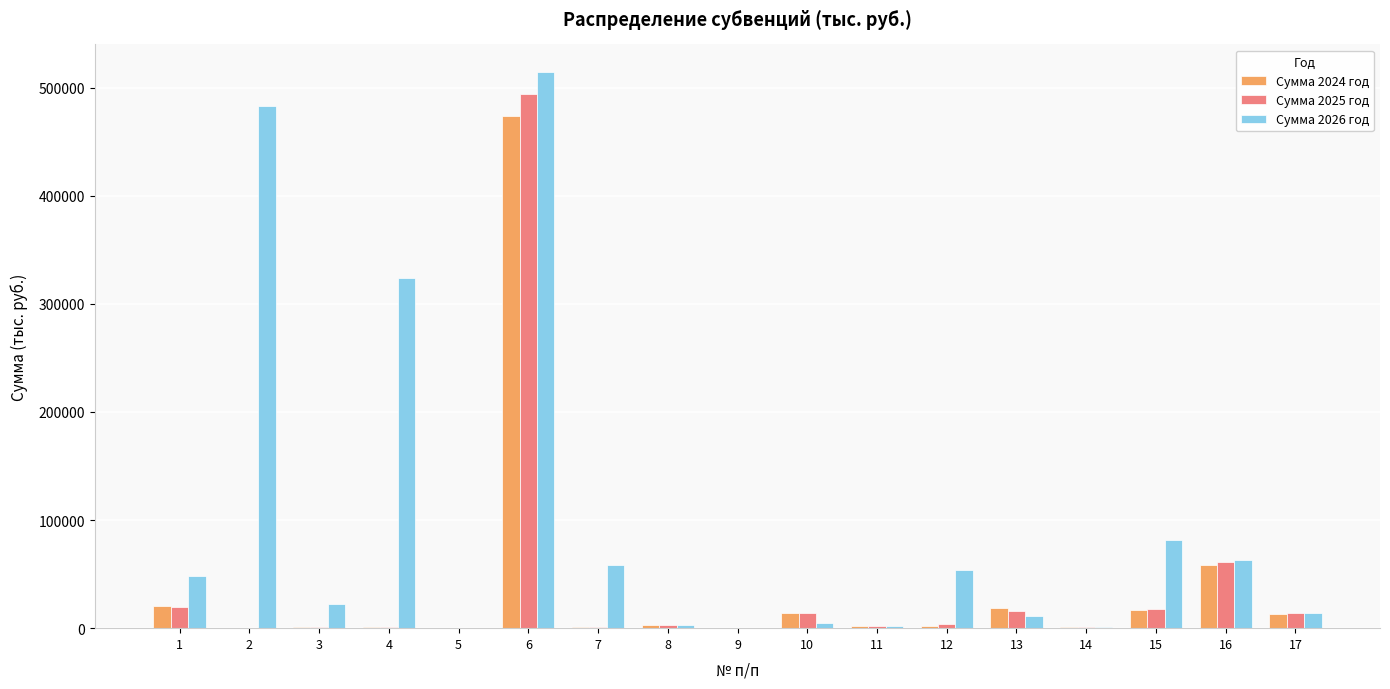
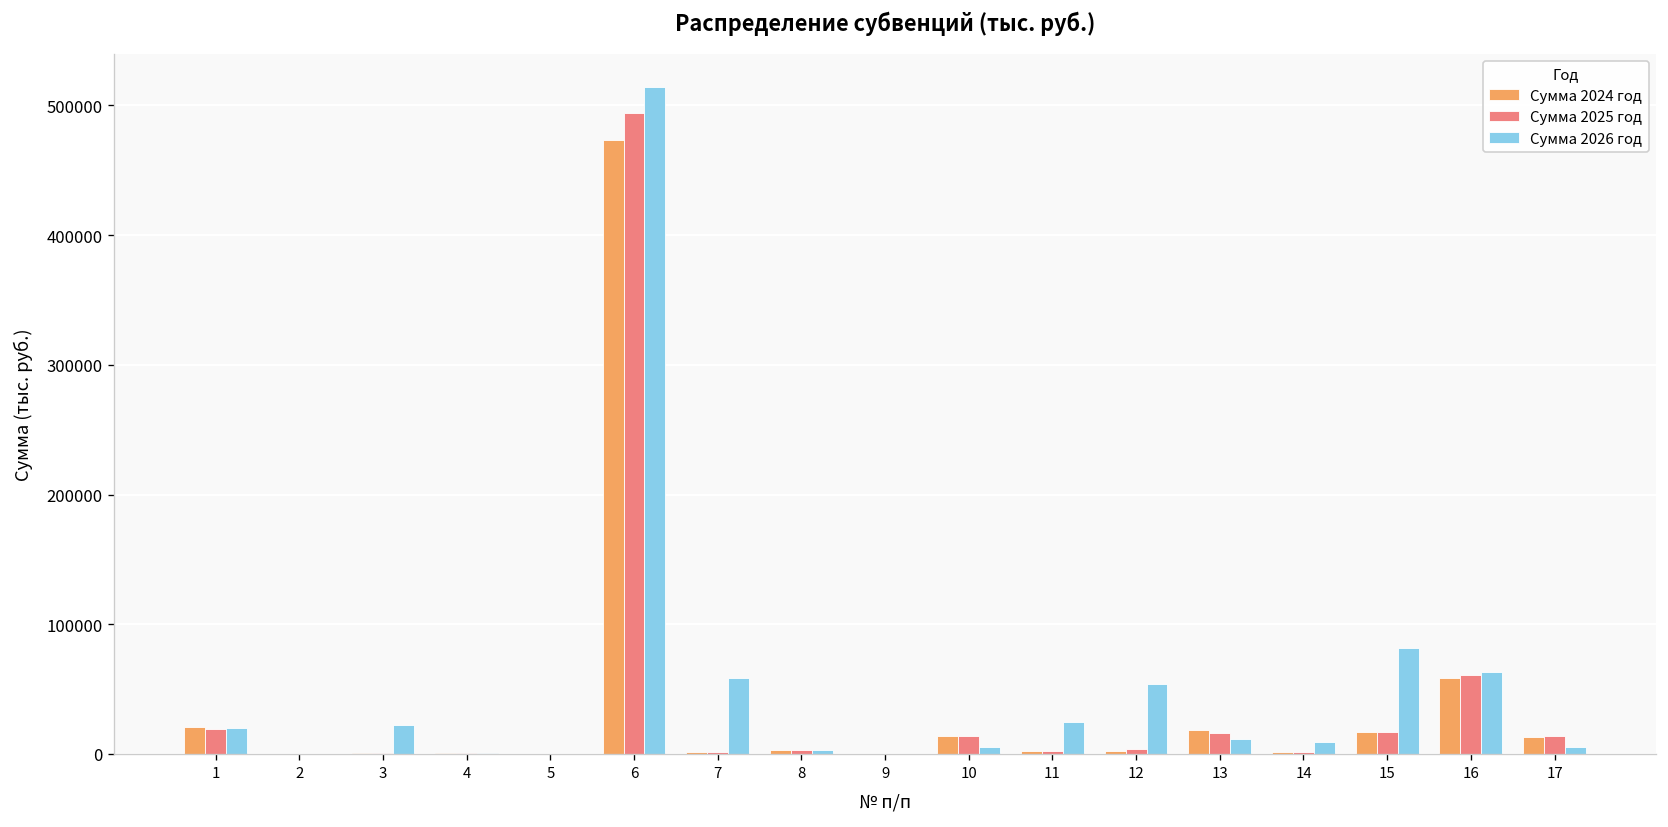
  {
    "Сумма 2026 год": {
-     "1": 49000,
-     "2": 483000,
+     "1": 20000,
+     "2": 0,
      "3": 22000,
-     "4": 324000,
+     "4": 1000,
      "6": 514000,
      "7": 59000,
      "8": 3000,
      "10": 5000,
-     "11": 2000,
+     "11": 25000,
      "12": 54000,
      "13": 11000,
-     "14": 1000,
+     "14": 9000,
      "15": 82000,
      "16": 63000,
-     "17": 14000
+     "17": 5000
    }
  }
